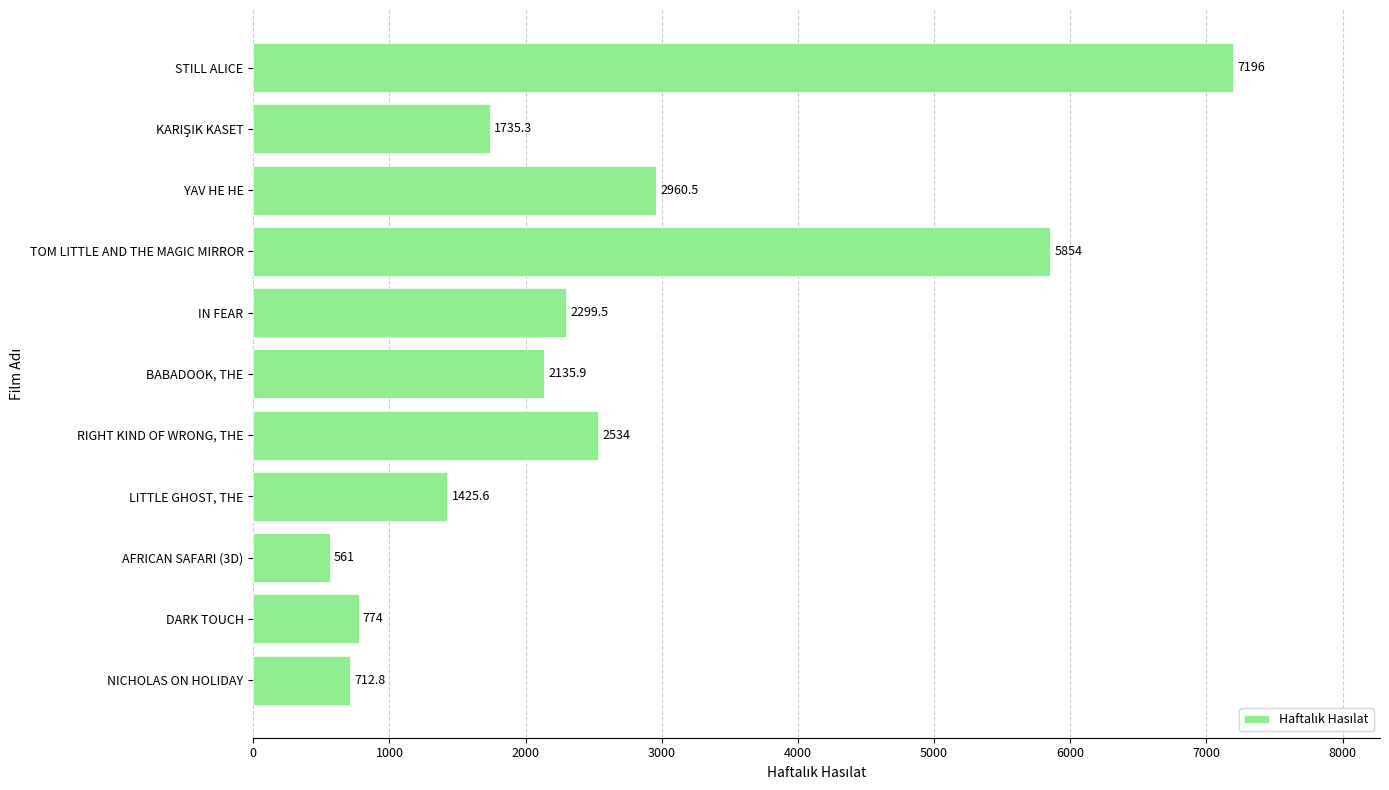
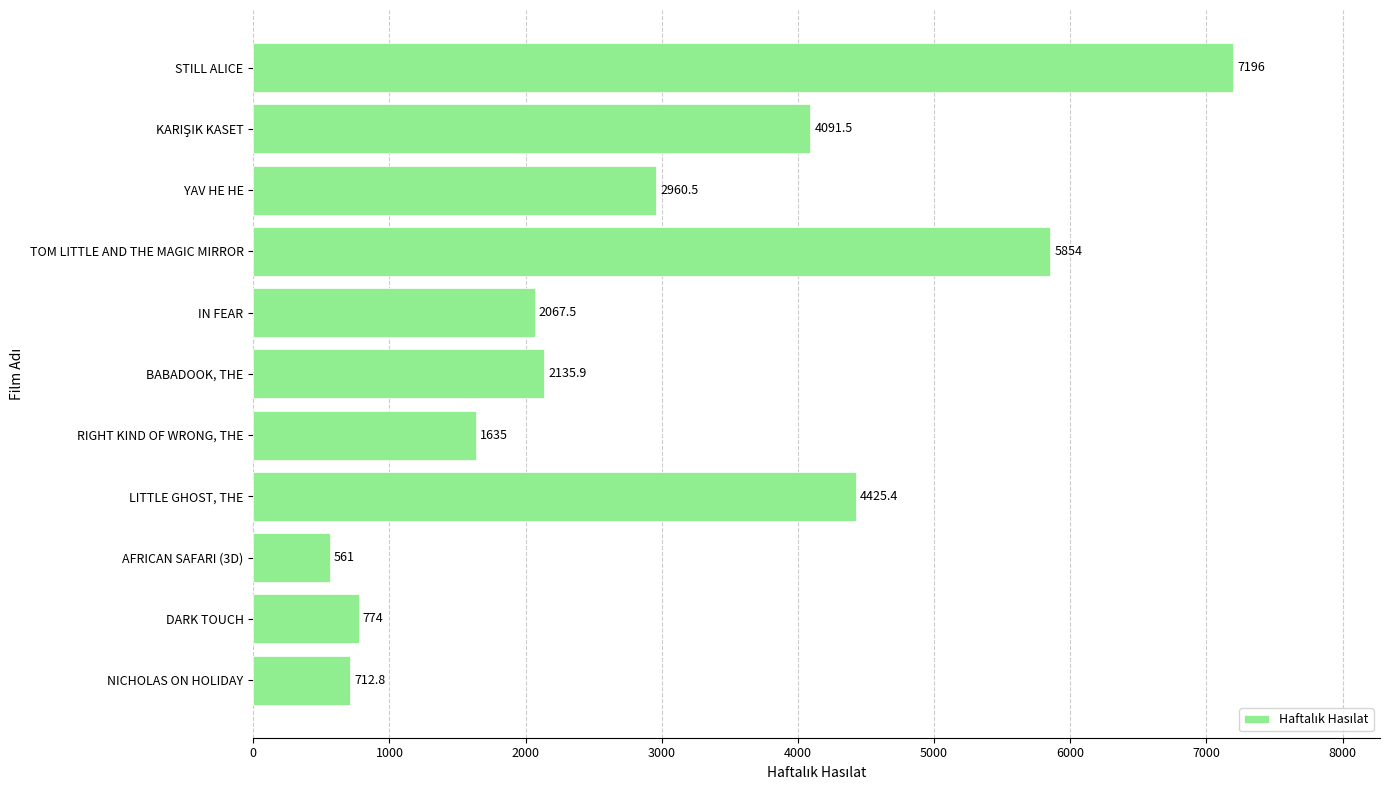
  {
    "STILL ALICE": 7196,
-   "KARIŞIK KASET": 1735.3,
+   "KARIŞIK KASET": 4091.5,
    "YAV HE HE": 2960.5,
    "TOM LITTLE AND THE MAGIC MIRROR": 5854,
-   "IN FEAR": 2299.5,
+   "IN FEAR": 2067.5,
    "BABADOOK, THE": 2135.9,
-   "RIGHT KIND OF WRONG, THE": 2534,
-   "LITTLE GHOST, THE": 1425.6,
+   "RIGHT KIND OF WRONG, THE": 1635,
+   "LITTLE GHOST, THE": 4425.4,
    "AFRICAN SAFARI (3D)": 561,
    "DARK TOUCH": 774,
    "NICHOLAS ON HOLIDAY": 712.8
  }
